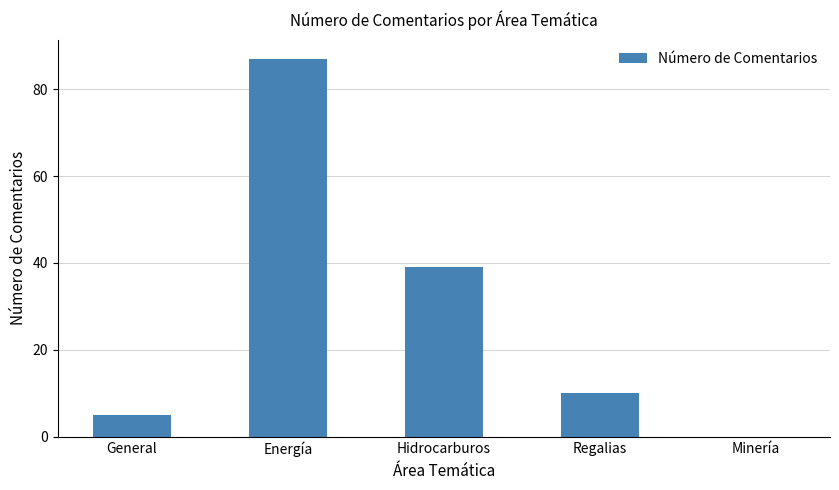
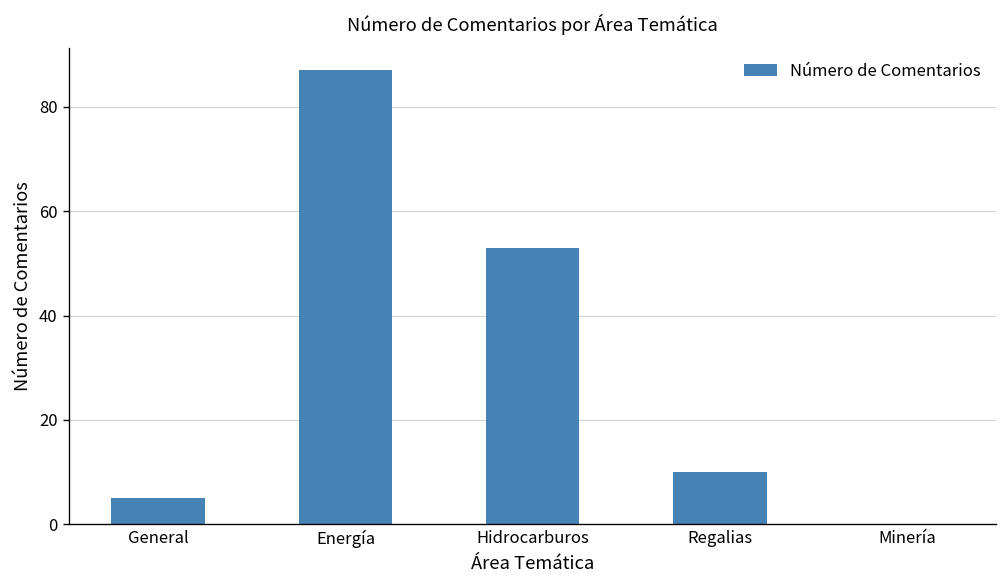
  {
    "General": 5,
    "Energía": 87,
-   "Hidrocarburos": 39,
+   "Hidrocarburos": 53,
    "Regalias": 10,
    "Minería": 0
  }
